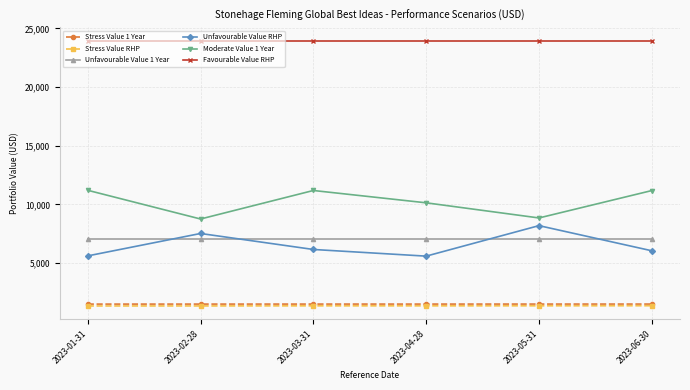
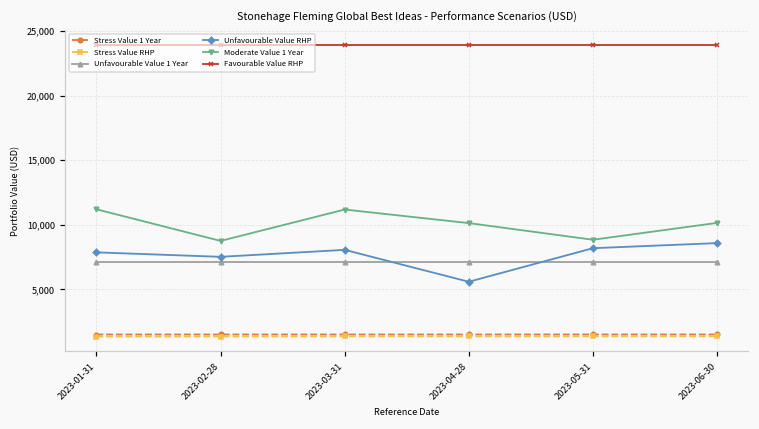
  {
    "Unfavourable Value 1 Year": {
      "2023-01-31": "7,100",
      "2023-02-28": "7,100",
      "2023-03-31": "7,100",
      "2023-04-28": "7,100",
      "2023-05-31": "7,100",
      "2023-06-30": "7,100"
    },
    "Unfavourable Value RHP": {
-     "2023-01-31": "5,600",
+     "2023-01-31": "7,900",
      "2023-02-28": "7,500",
-     "2023-03-31": "6,200",
+     "2023-03-31": "8,100",
      "2023-04-28": "5,600",
      "2023-05-31": "8,200",
-     "2023-06-30": "6,000"
+     "2023-06-30": "8,600"
    },
    "Moderate Value 1 Year": {
      "2023-01-31": "11,200",
      "2023-02-28": "8,800",
      "2023-03-31": "11,200",
      "2023-04-28": "10,100",
      "2023-05-31": "8,800",
-     "2023-06-30": "11,200"
+     "2023-06-30": "10,100"
    },
    "Favourable Value RHP": {
      "2023-03-31": "24,000",
      "2023-04-28": "24,000",
      "2023-05-31": "24,000",
      "2023-06-30": "24,000"
    }
  }
